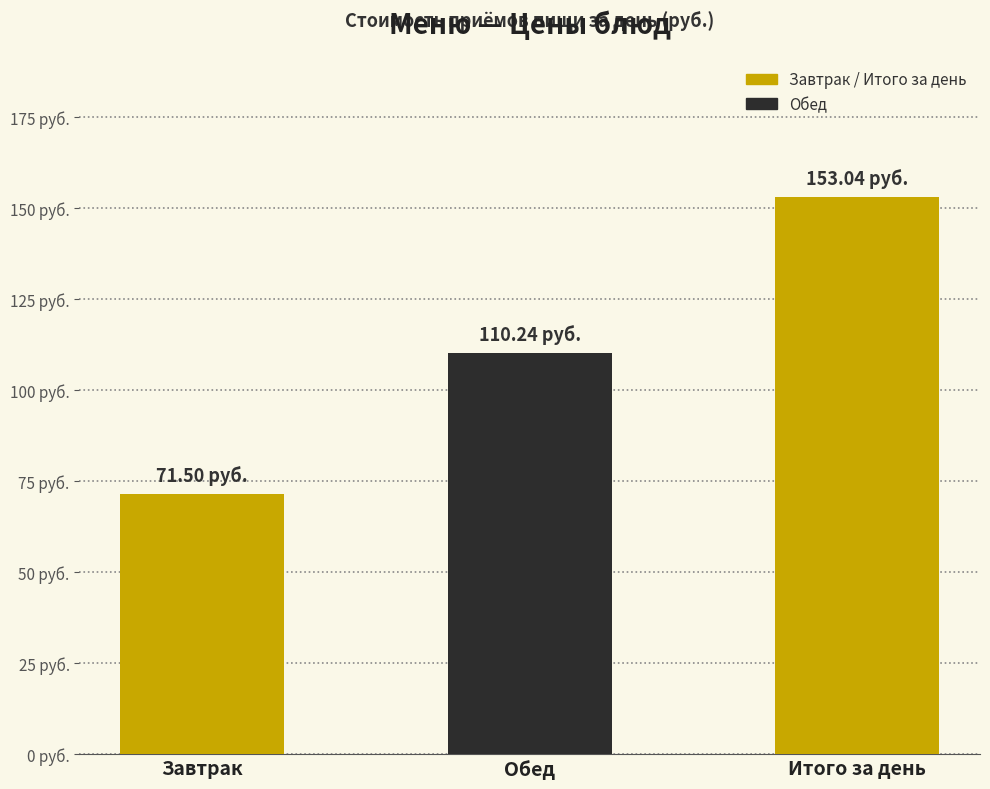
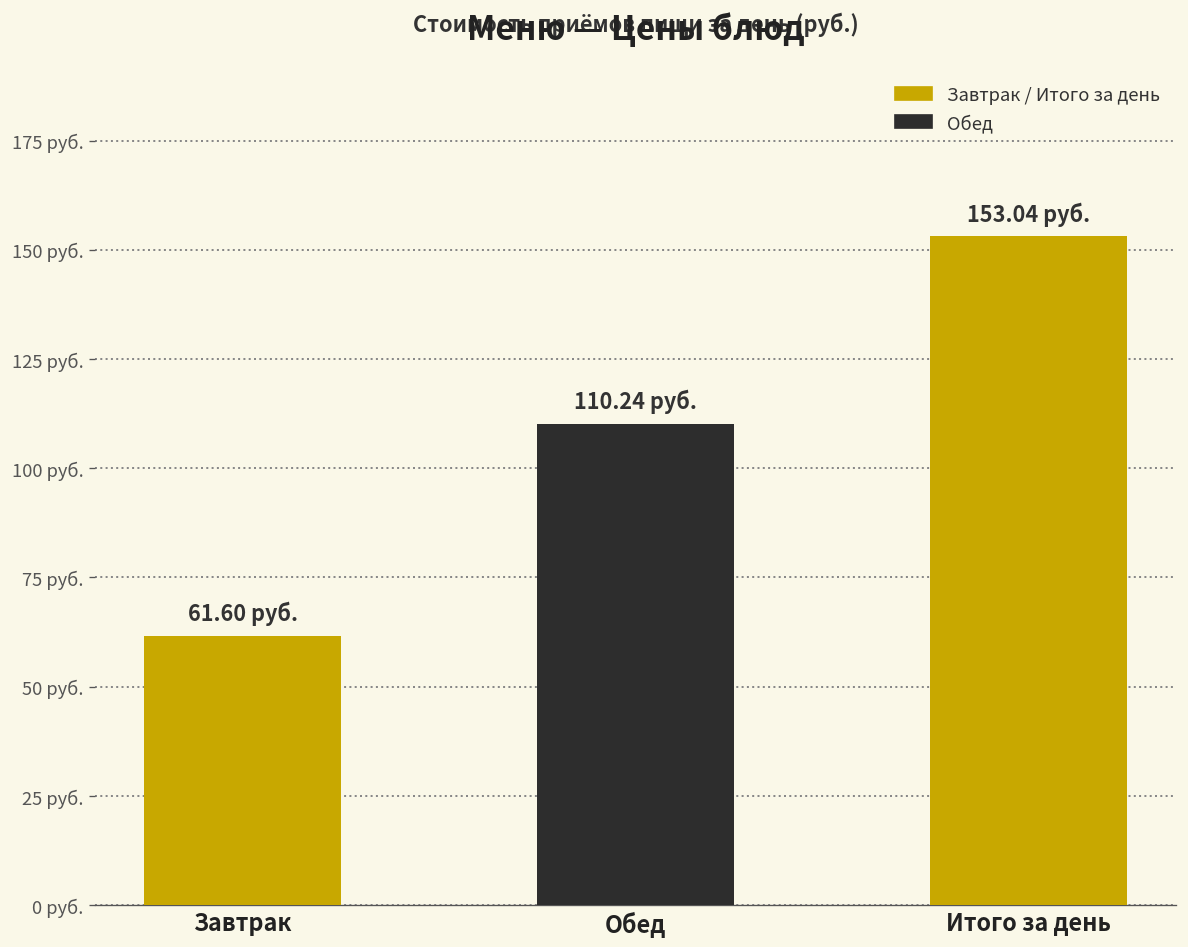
  {
-   "Завтрак": 71.50,
+   "Завтрак": 61.60,
    "Обед": 110.24,
    "Итого за день": 153.04
  }
